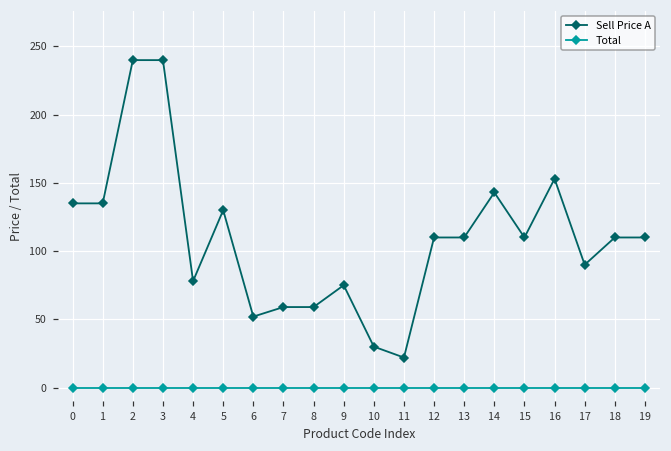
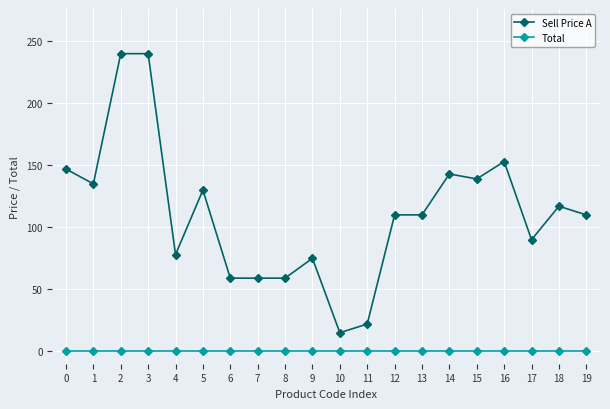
  {
    "Sell Price A": {
-     "0": 135,
+     "0": 147,
      "1": 135,
      "2": 240,
      "3": 240,
      "4": 78,
      "5": 130,
-     "6": 52,
+     "6": 59,
      "7": 59,
      "8": 59,
      "9": 75,
-     "10": 30,
+     "10": 15,
      "11": 22,
      "12": 110,
      "13": 110,
      "14": 143,
-     "15": 110,
+     "15": 139,
      "16": 153,
      "17": 90,
-     "18": 110,
+     "18": 117,
      "19": 110
    },
    "Total": {
      "0": 0,
      "1": 0,
      "2": 0,
      "3": 0,
      "4": 0,
      "5": 0,
      "6": 0,
      "7": 0,
      "8": 0,
      "9": 0,
      "10": 0,
      "11": 0,
      "12": 0,
      "13": 0,
      "14": 0,
      "15": 0,
      "16": 0,
      "17": 0,
      "18": 0,
      "19": 0
    }
  }
